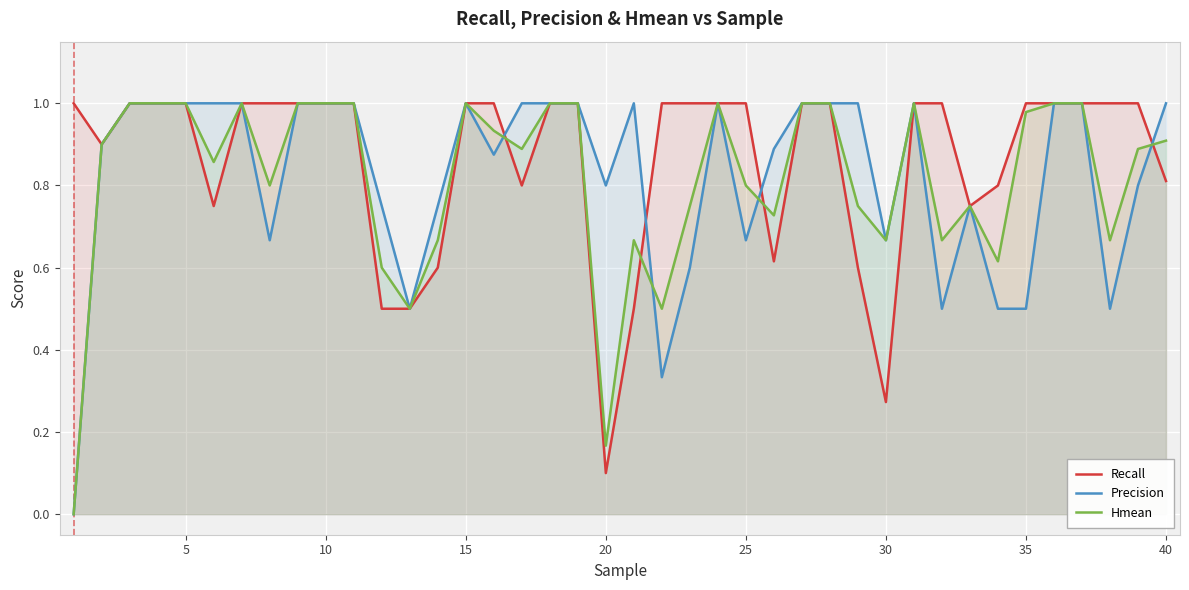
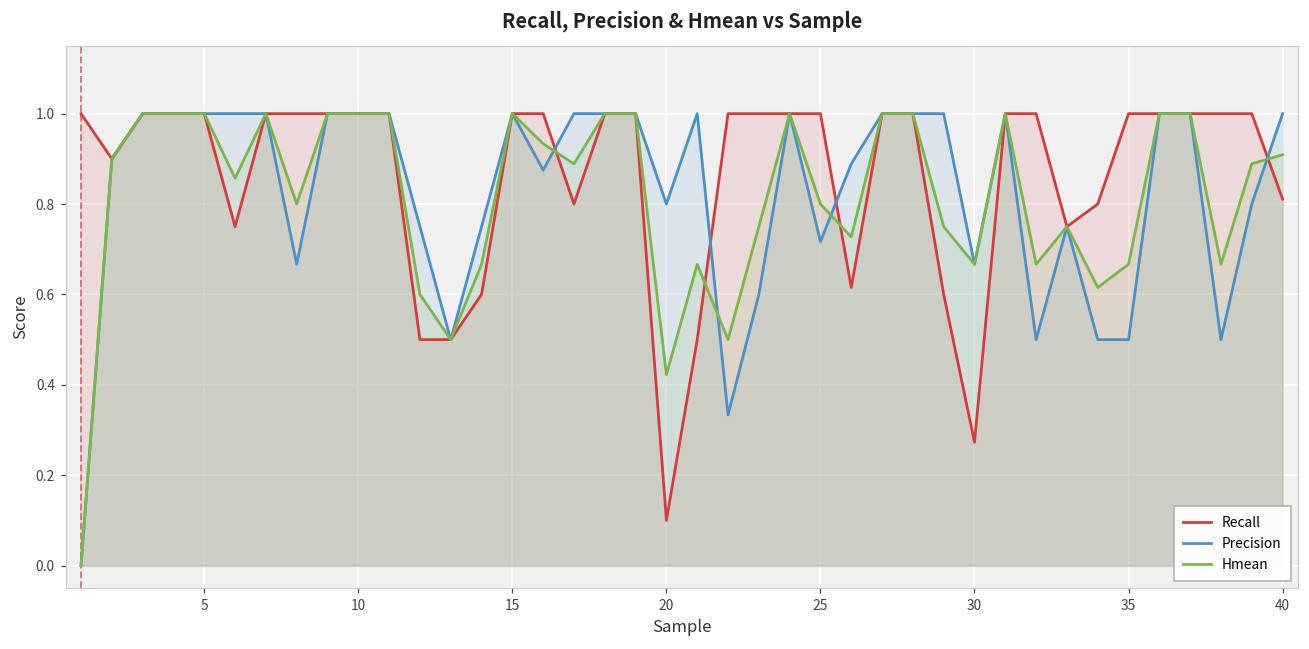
  {
    "Recall": {
      "20": 0.10,
      "25": 1.00,
      "30": 0.27,
      "35": 1.00,
      "40": 0.81
    },
    "Precision": {
      "20": 0.80,
-     "25": 0.67,
+     "25": 0.72,
      "35": 0.50,
      "40": 1.00
    },
    "Hmean": {
-     "20": 0.17,
+     "20": 0.42,
      "25": 0.80,
-     "35": 0.98,
+     "35": 0.67,
      "40": 0.91
    }
  }
